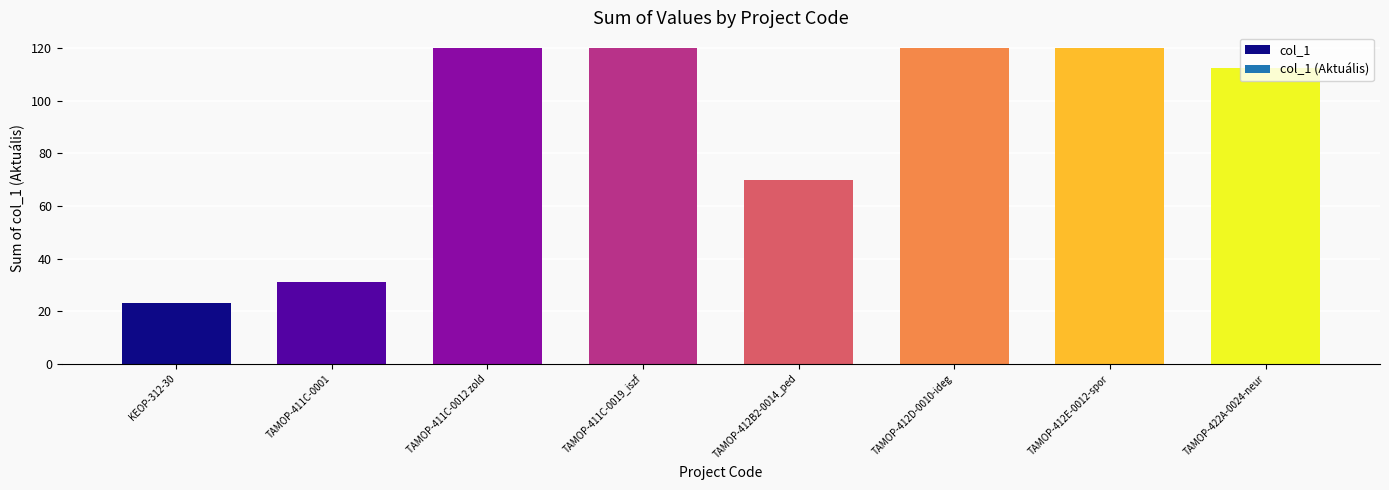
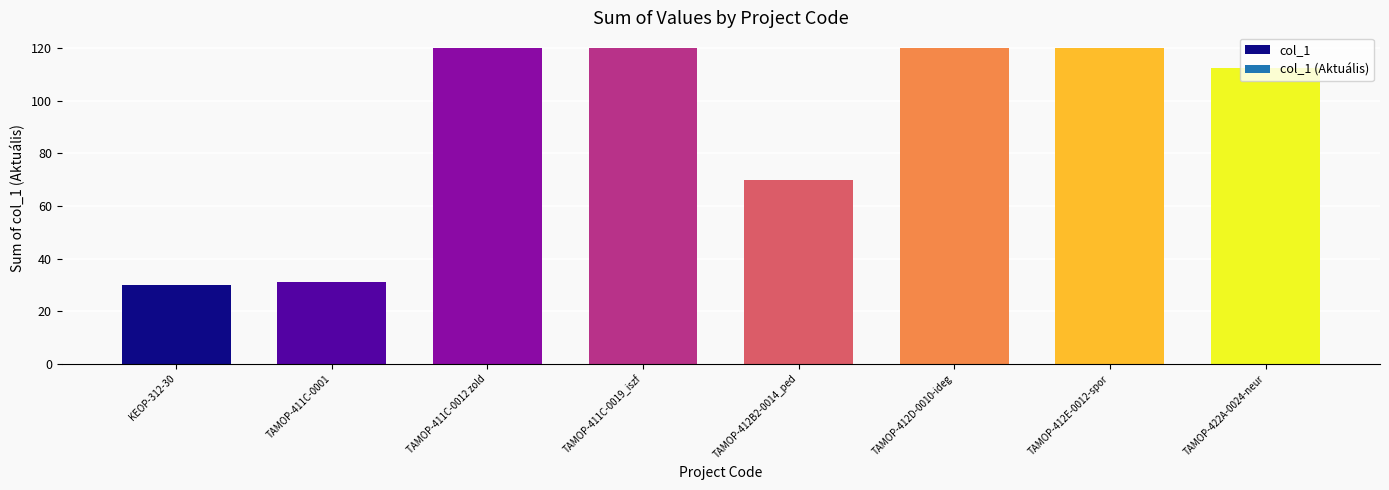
  {
-   "KEOP-312-30": 23,
+   "KEOP-312-30": 30,
    "TAMOP-411C-0001": 31,
    "TAMOP-411C-0012 zold": 120,
    "TAMOP-411C-0019_iszf": 120,
    "TAMOP-412B2-0014_ped": 70,
    "TAMOP-412D-0010-ideg": 120,
    "TAMOP-412E-0012-spor": 120
  }
